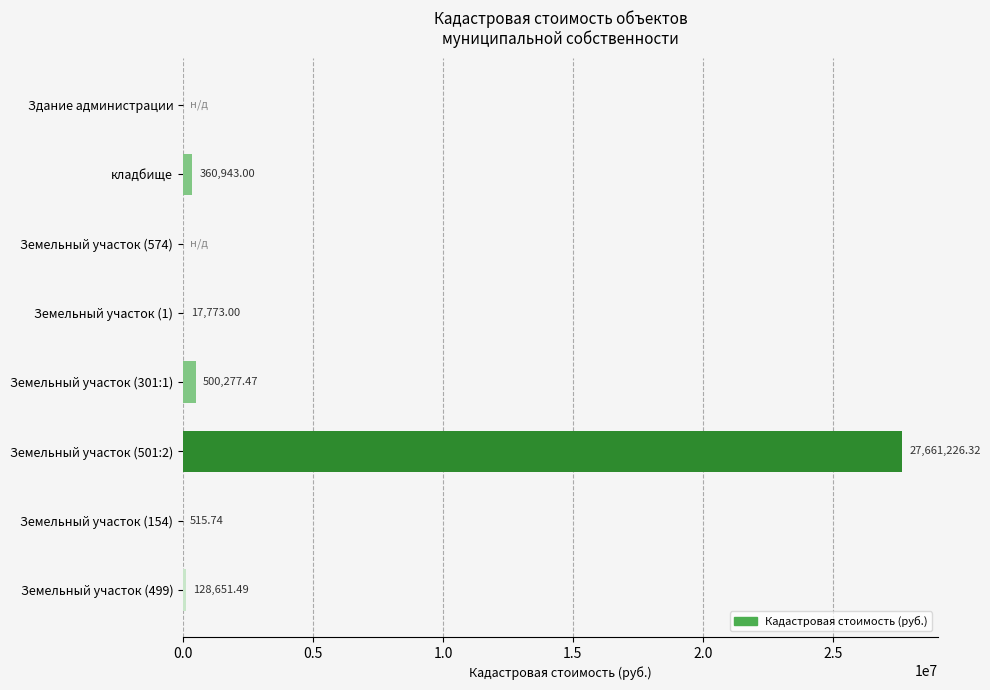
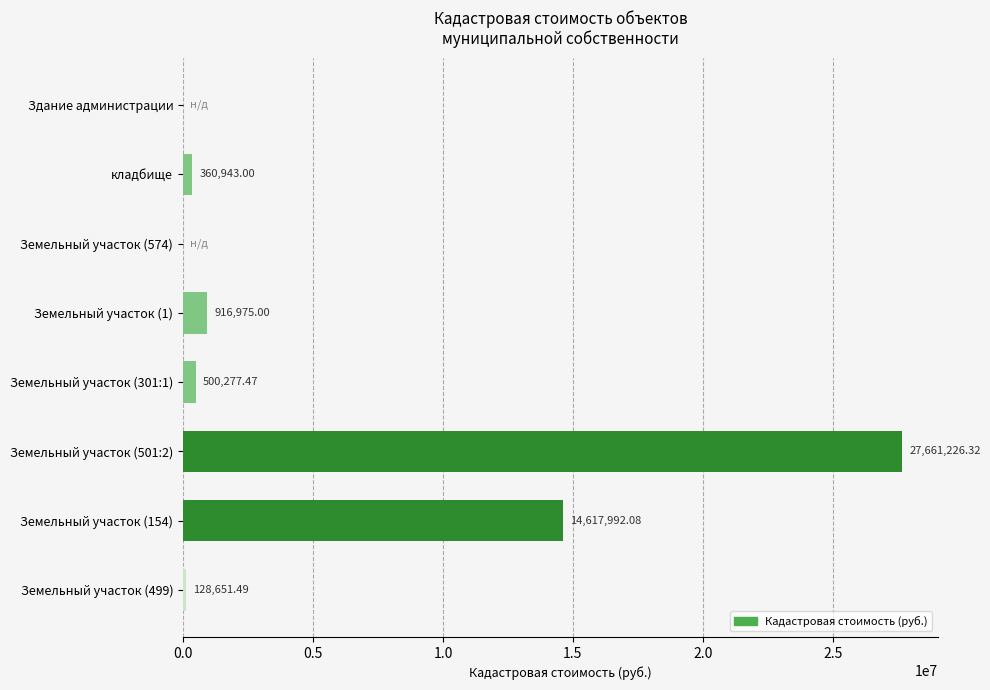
  {
    "кладбище": "360,943.00",
-   "Земельный участок (1)": "17,773.00",
+   "Земельный участок (1)": "916,975.00",
    "Земельный участок (301:1)": "500,277.47",
    "Земельный участок (501:2)": "27,661,226.32",
-   "Земельный участок (154)": "515.74",
+   "Земельный участок (154)": "14,617,992.08",
    "Земельный участок (499)": "128,651.49"
  }
